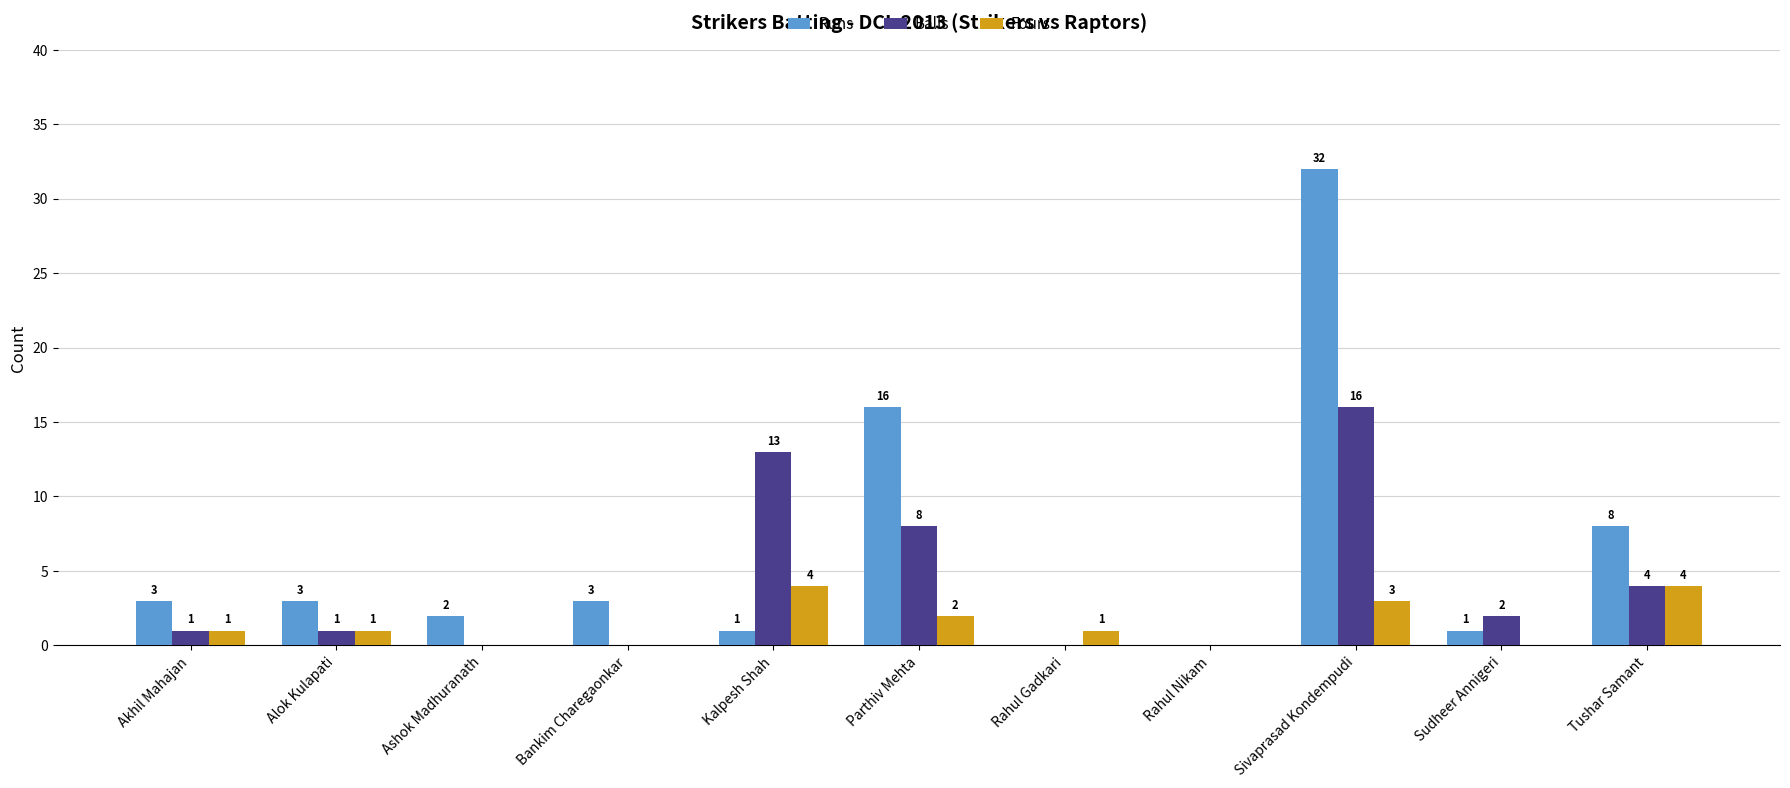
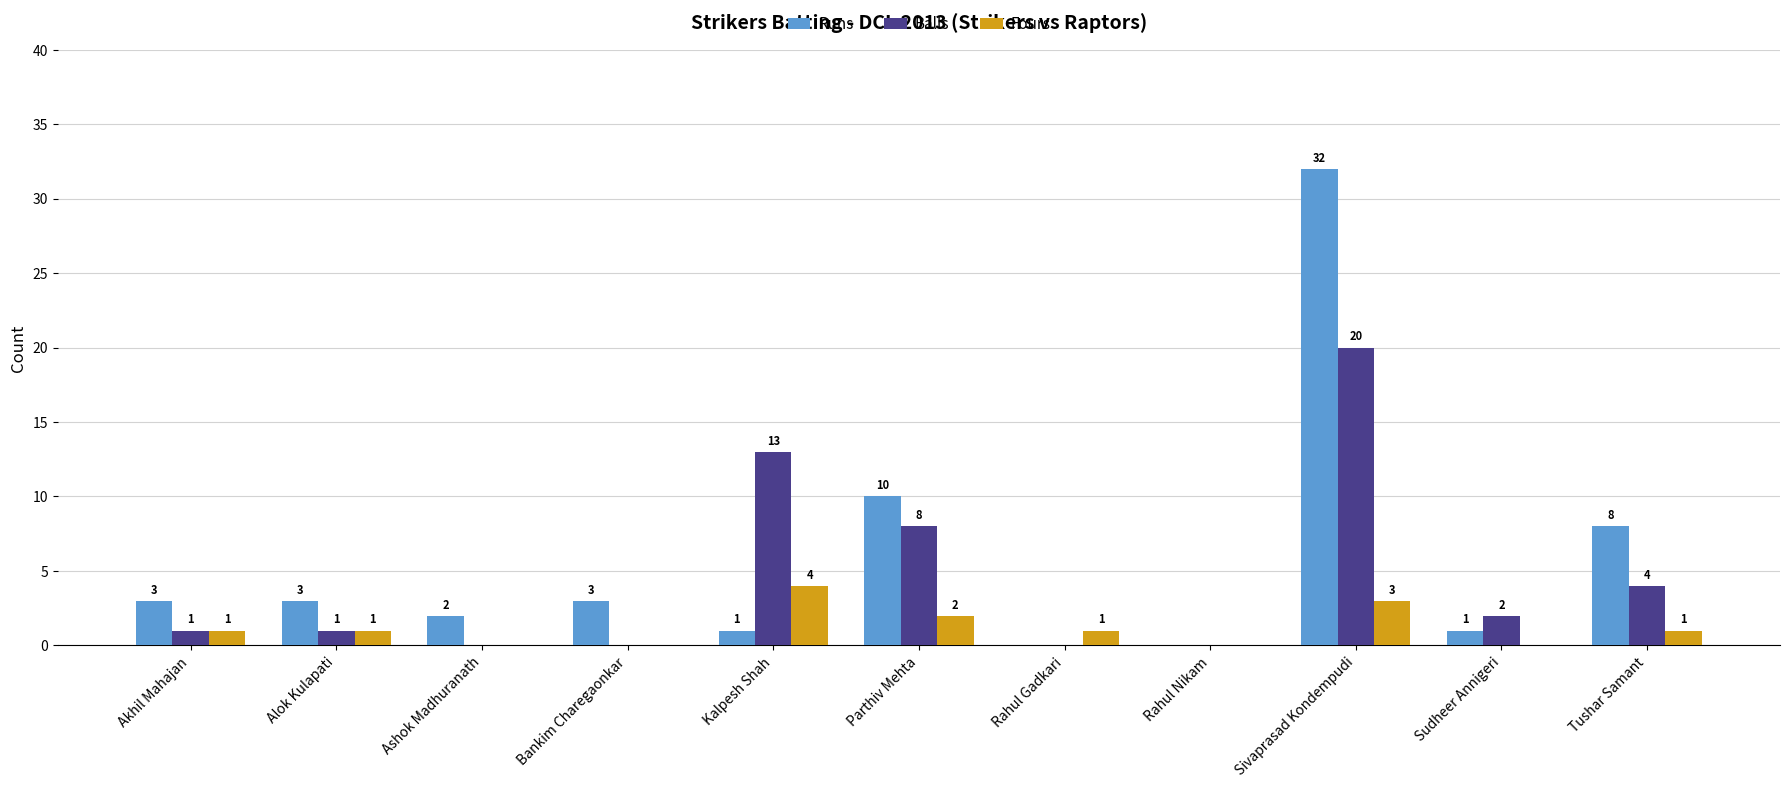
  {
    "Runs": {
      "Akhil Mahajan": 3,
      "Alok Kulapati": 3,
      "Ashok Madhuranath": 2,
      "Bankim Charegaonkar": 3,
      "Kalpesh Shah": 1,
-     "Parthiv Mehta": 16,
+     "Parthiv Mehta": 10,
      "Sivaprasad Kondempudi": 32,
      "Sudheer Annigeri": 1,
      "Tushar Samant": 8
    },
    "Balls": {
      "Akhil Mahajan": 1,
      "Alok Kulapati": 1,
      "Kalpesh Shah": 13,
      "Parthiv Mehta": 8,
-     "Sivaprasad Kondempudi": 16,
+     "Sivaprasad Kondempudi": 20,
      "Sudheer Annigeri": 2,
      "Tushar Samant": 4
    },
    "Fours": {
      "Akhil Mahajan": 1,
      "Alok Kulapati": 1,
      "Kalpesh Shah": 4,
      "Parthiv Mehta": 2,
      "Rahul Gadkari": 1,
      "Sivaprasad Kondempudi": 3,
-     "Tushar Samant": 4
+     "Tushar Samant": 1
    }
  }
